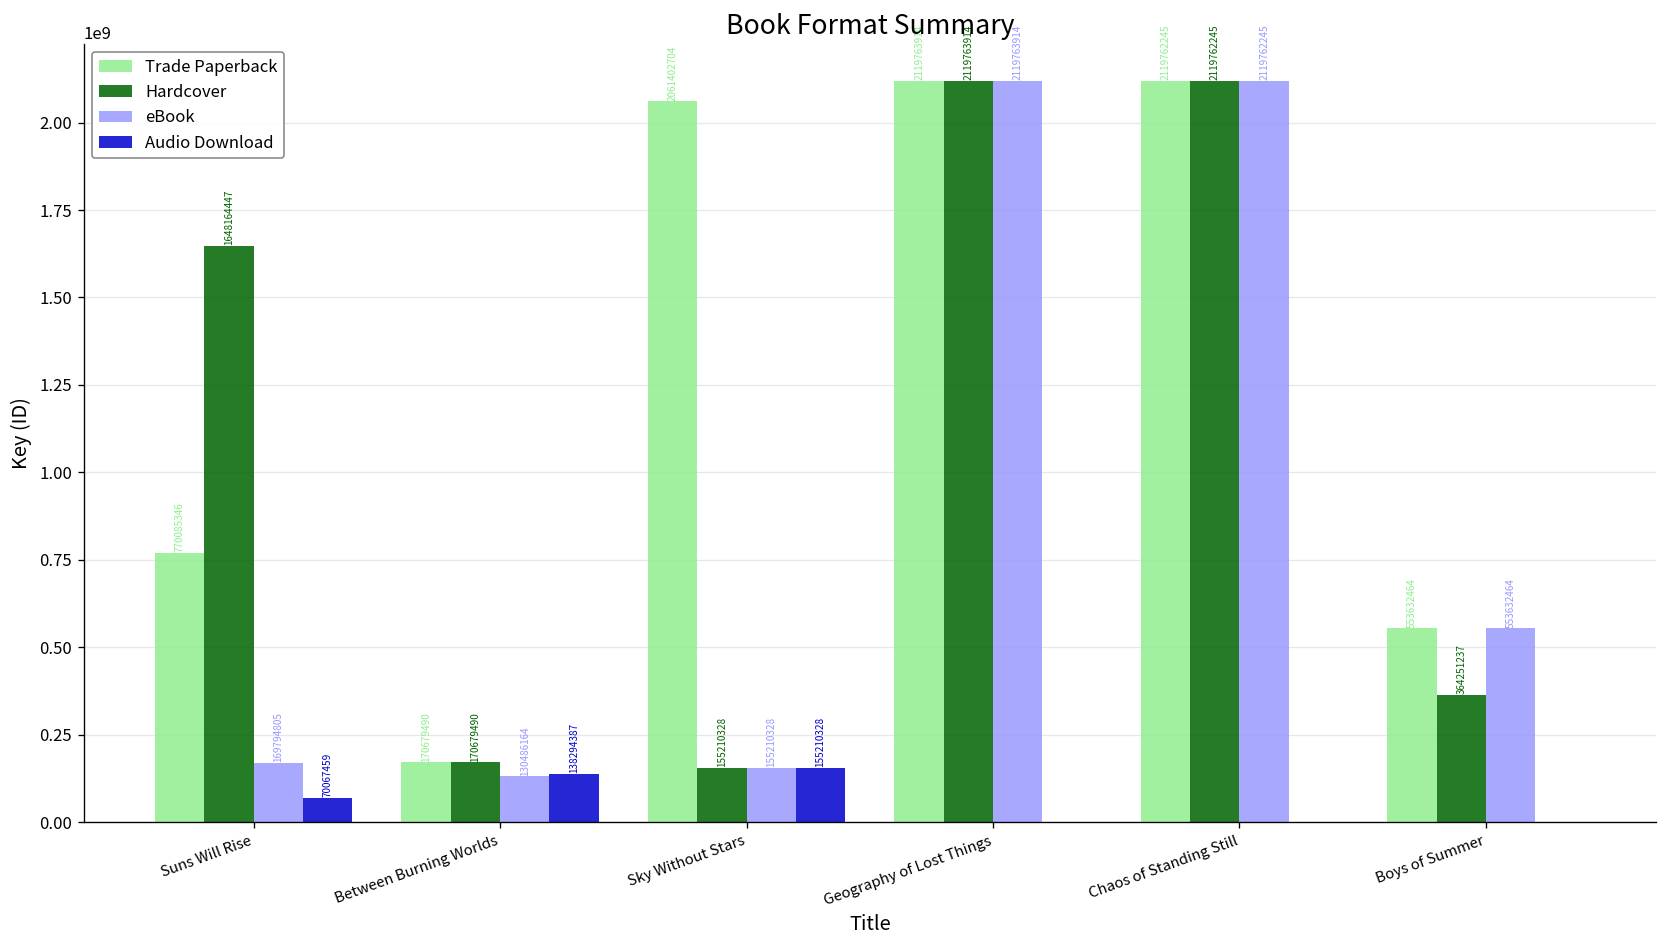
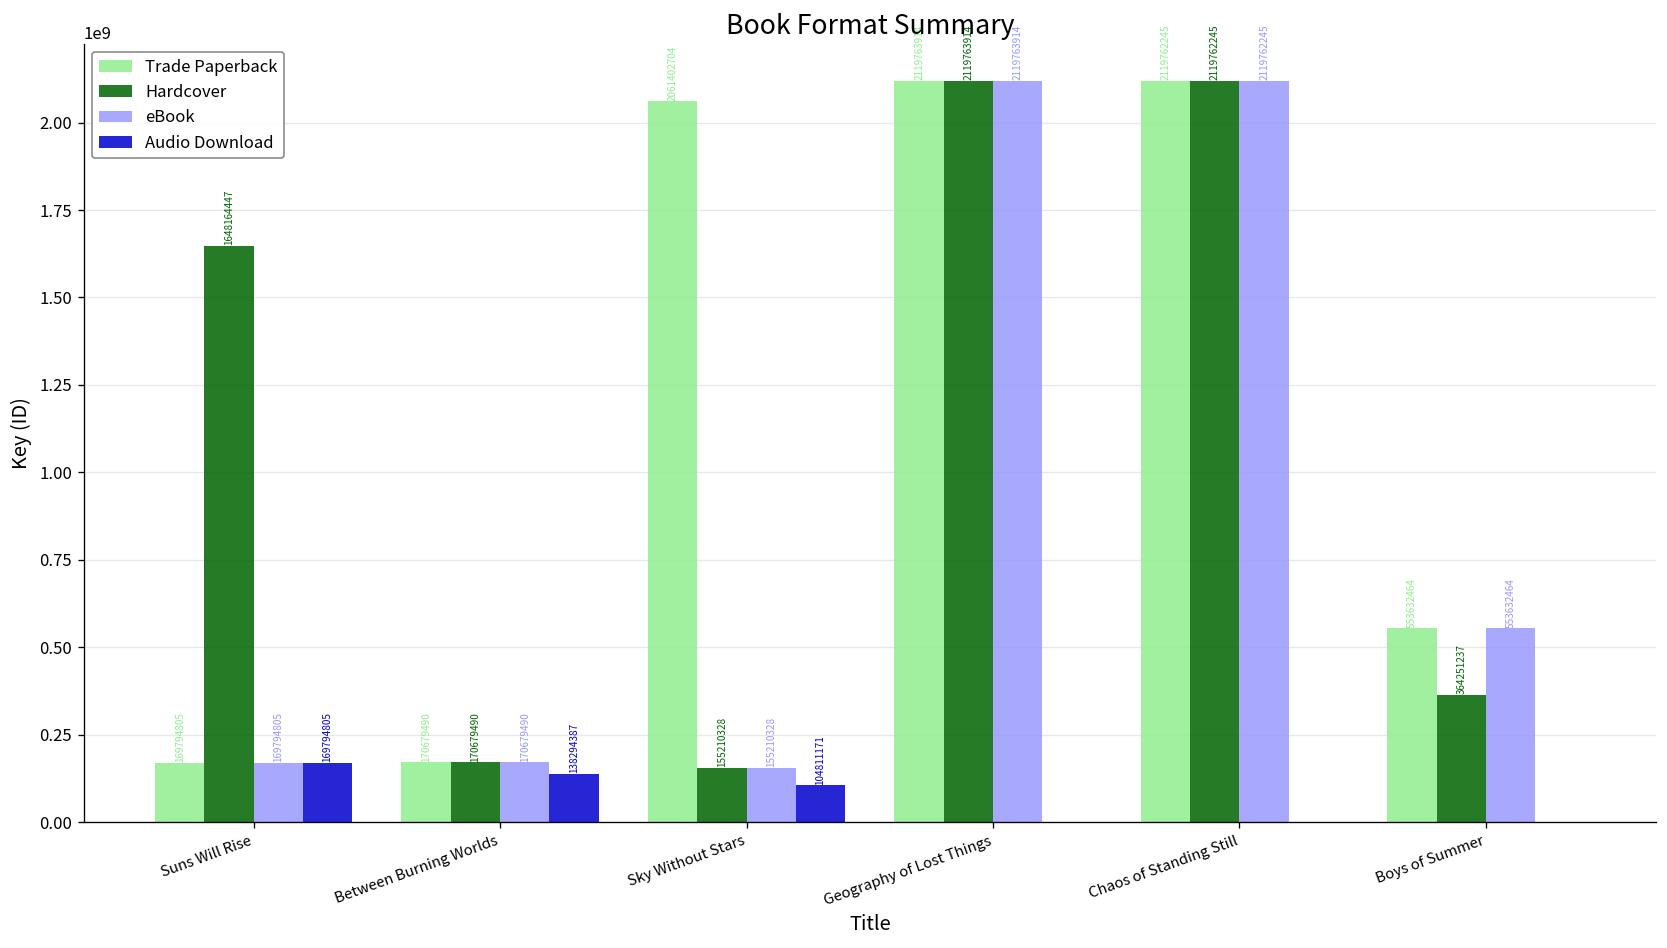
  {
    "Trade Paperback": {
-     "Suns Will Rise": 770085346,
+     "Suns Will Rise": 169794805,
      "Between Burning Worlds": 170679490,
      "Sky Without Stars": 2061402704,
      "Geography of Lost Things": 2119763914,
      "Chaos of Standing Still": 2119762245,
      "Boys of Summer": 553632464
    },
    "Hardcover": {
      "Suns Will Rise": 1648164447,
      "Between Burning Worlds": 170679490,
      "Sky Without Stars": 155210328,
      "Geography of Lost Things": 2119763914,
      "Chaos of Standing Still": 2119762245,
      "Boys of Summer": 364251237
    },
    "eBook": {
      "Suns Will Rise": 169794805,
-     "Between Burning Worlds": 130486164,
+     "Between Burning Worlds": 170679490,
      "Sky Without Stars": 155210328,
      "Geography of Lost Things": 2119763914,
      "Chaos of Standing Still": 2119762245,
      "Boys of Summer": 553632464
    },
    "Audio Download": {
-     "Suns Will Rise": 70067459,
+     "Suns Will Rise": 169794805,
      "Between Burning Worlds": 138294387,
-     "Sky Without Stars": 155210328
+     "Sky Without Stars": 104811171
    }
  }
